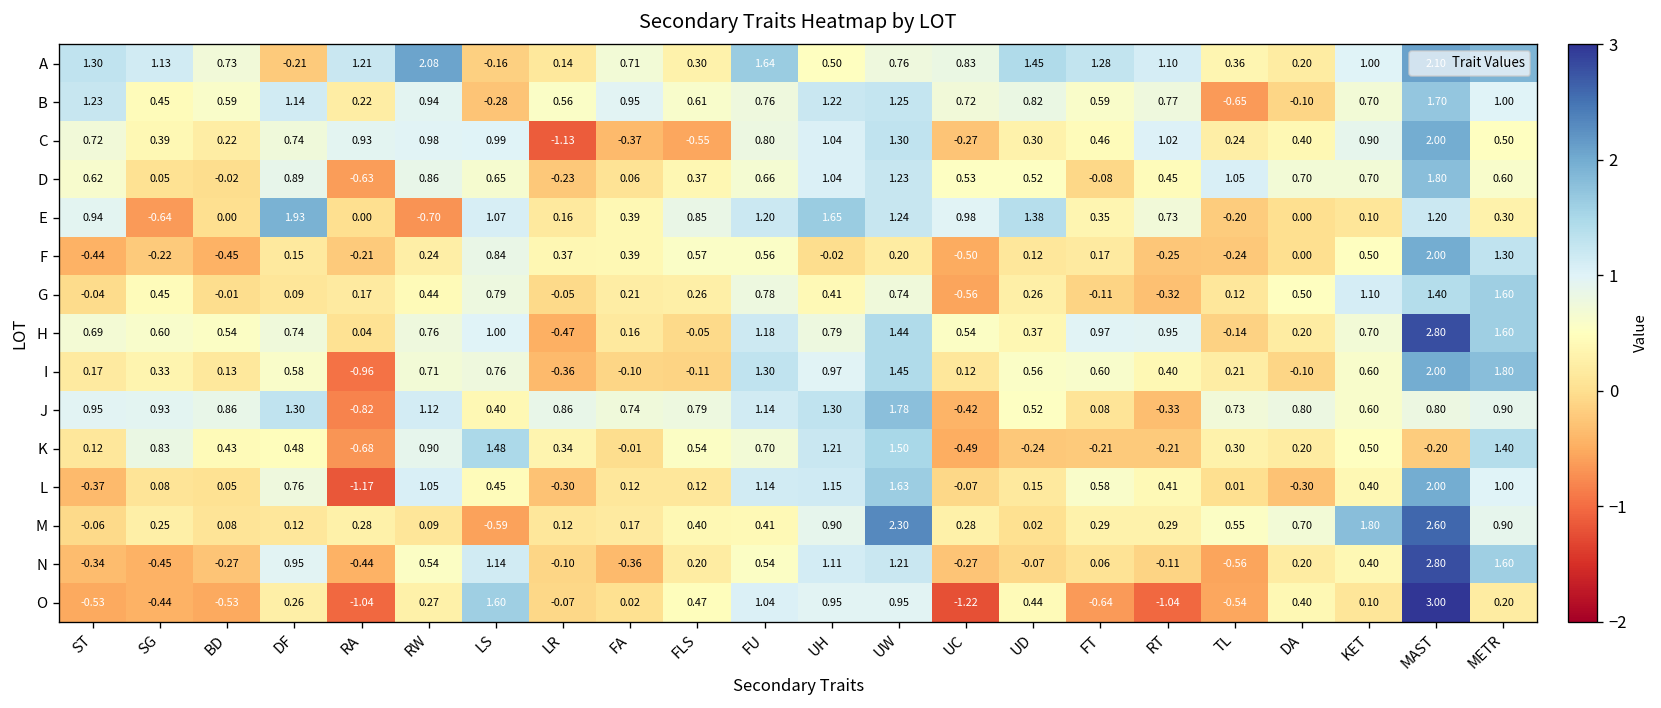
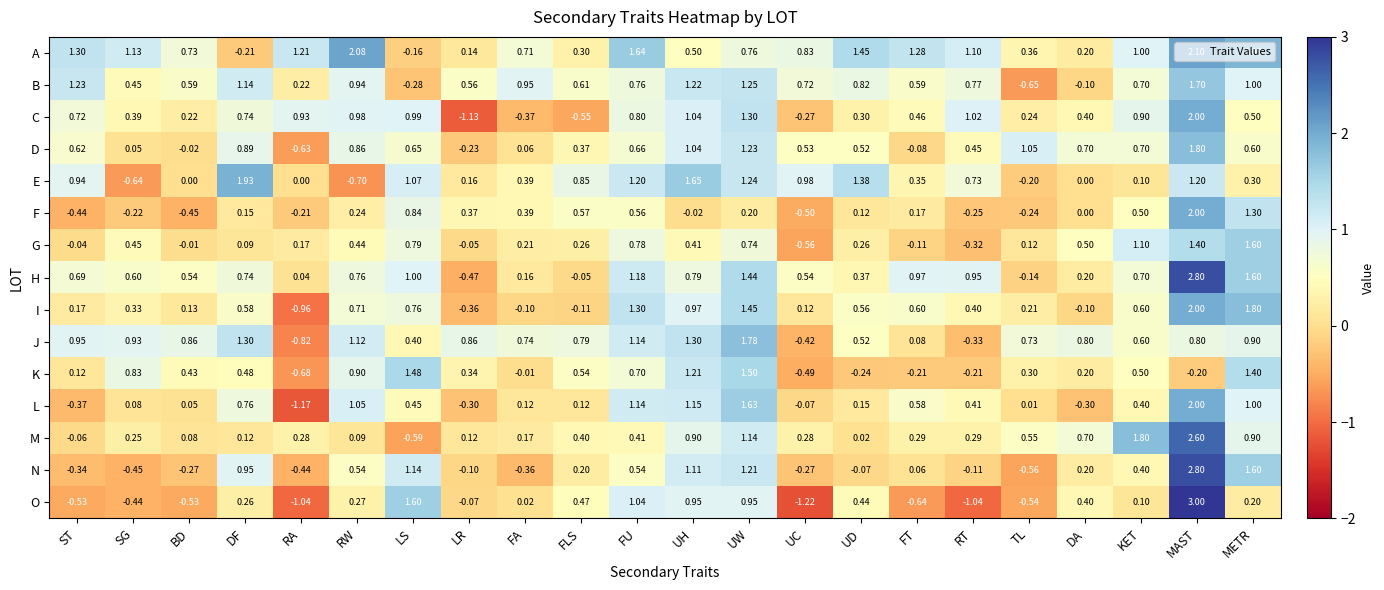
  {
    "M": {
      "ST": -0.06,
      "SG": 0.25,
      "BD": 0.08,
      "DF": 0.12,
      "RA": 0.28,
      "RW": 0.09,
      "LS": -0.59,
      "LR": 0.12,
      "FA": 0.17,
      "FLS": 0.40,
      "FU": 0.41,
      "UH": 0.90,
-     "UW": 2.30,
+     "UW": 1.14,
      "UC": 0.28,
      "UD": 0.02,
      "FT": 0.29,
      "RT": 0.29,
      "TL": 0.55,
      "DA": 0.70,
      "KET": 1.80,
      "MAST": 2.60,
      "METR": 0.90
    }
  }
